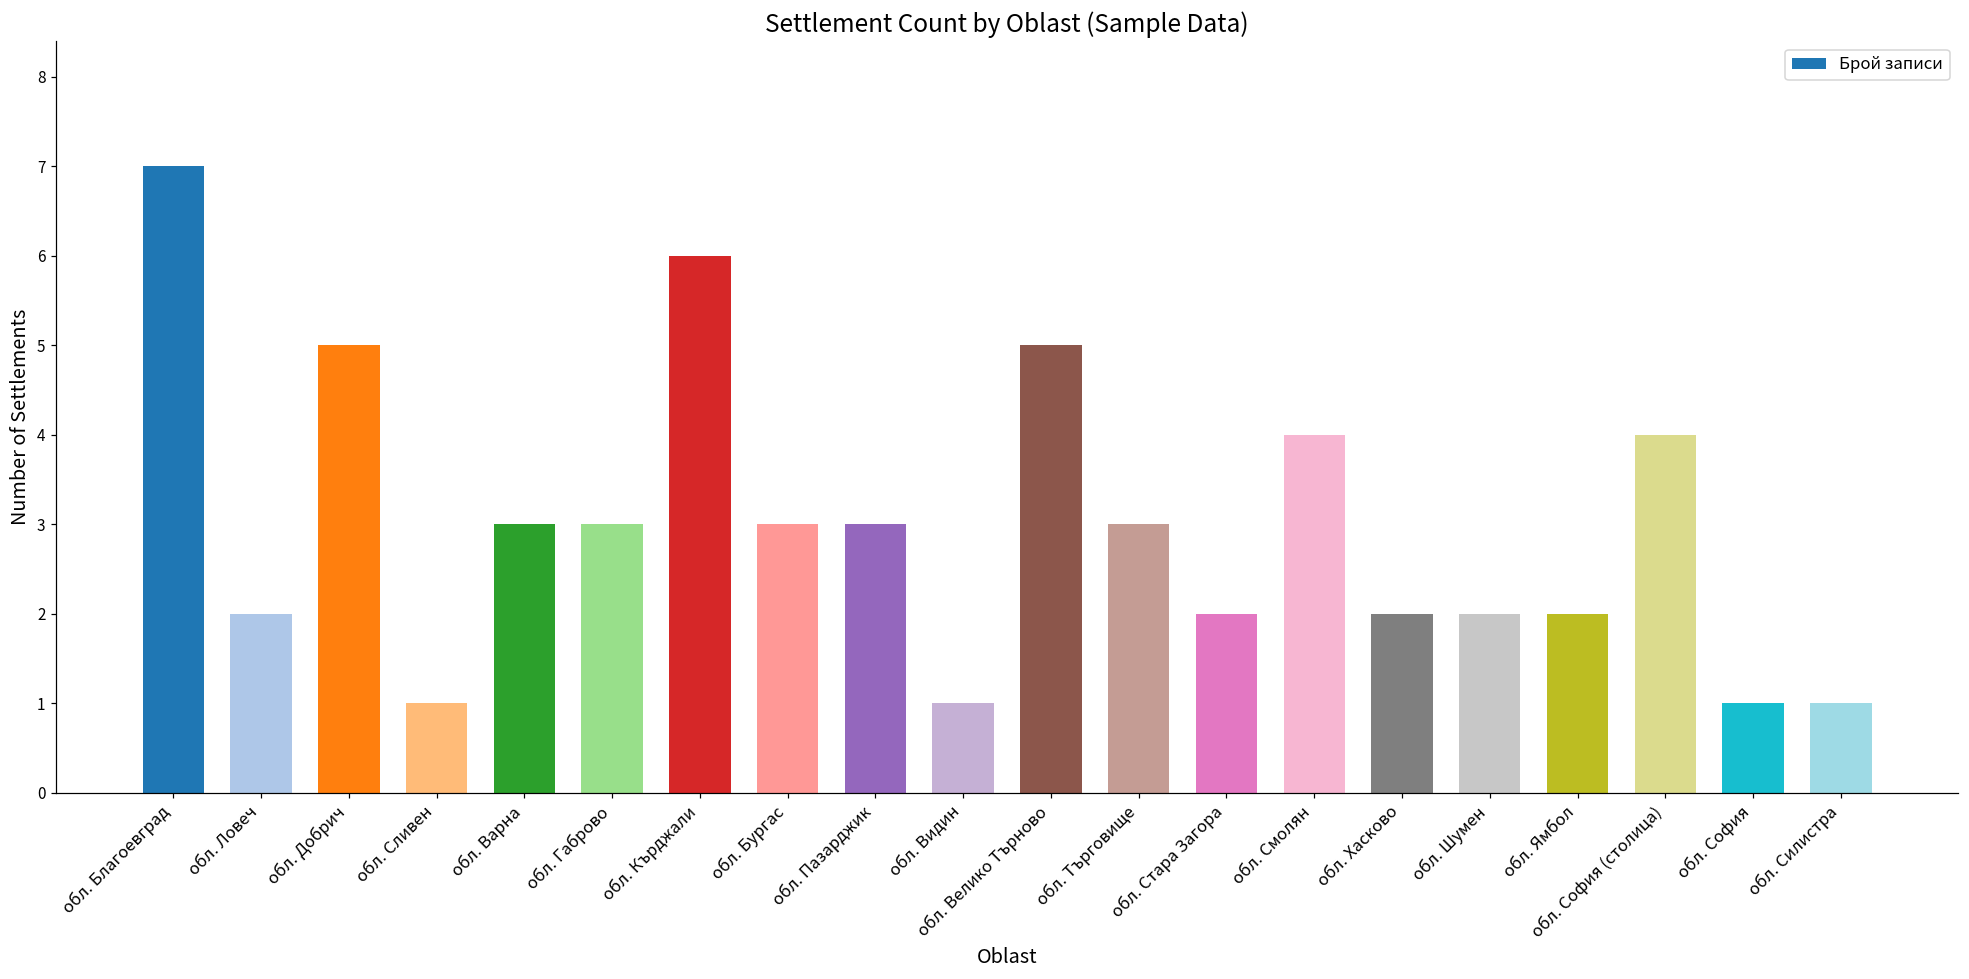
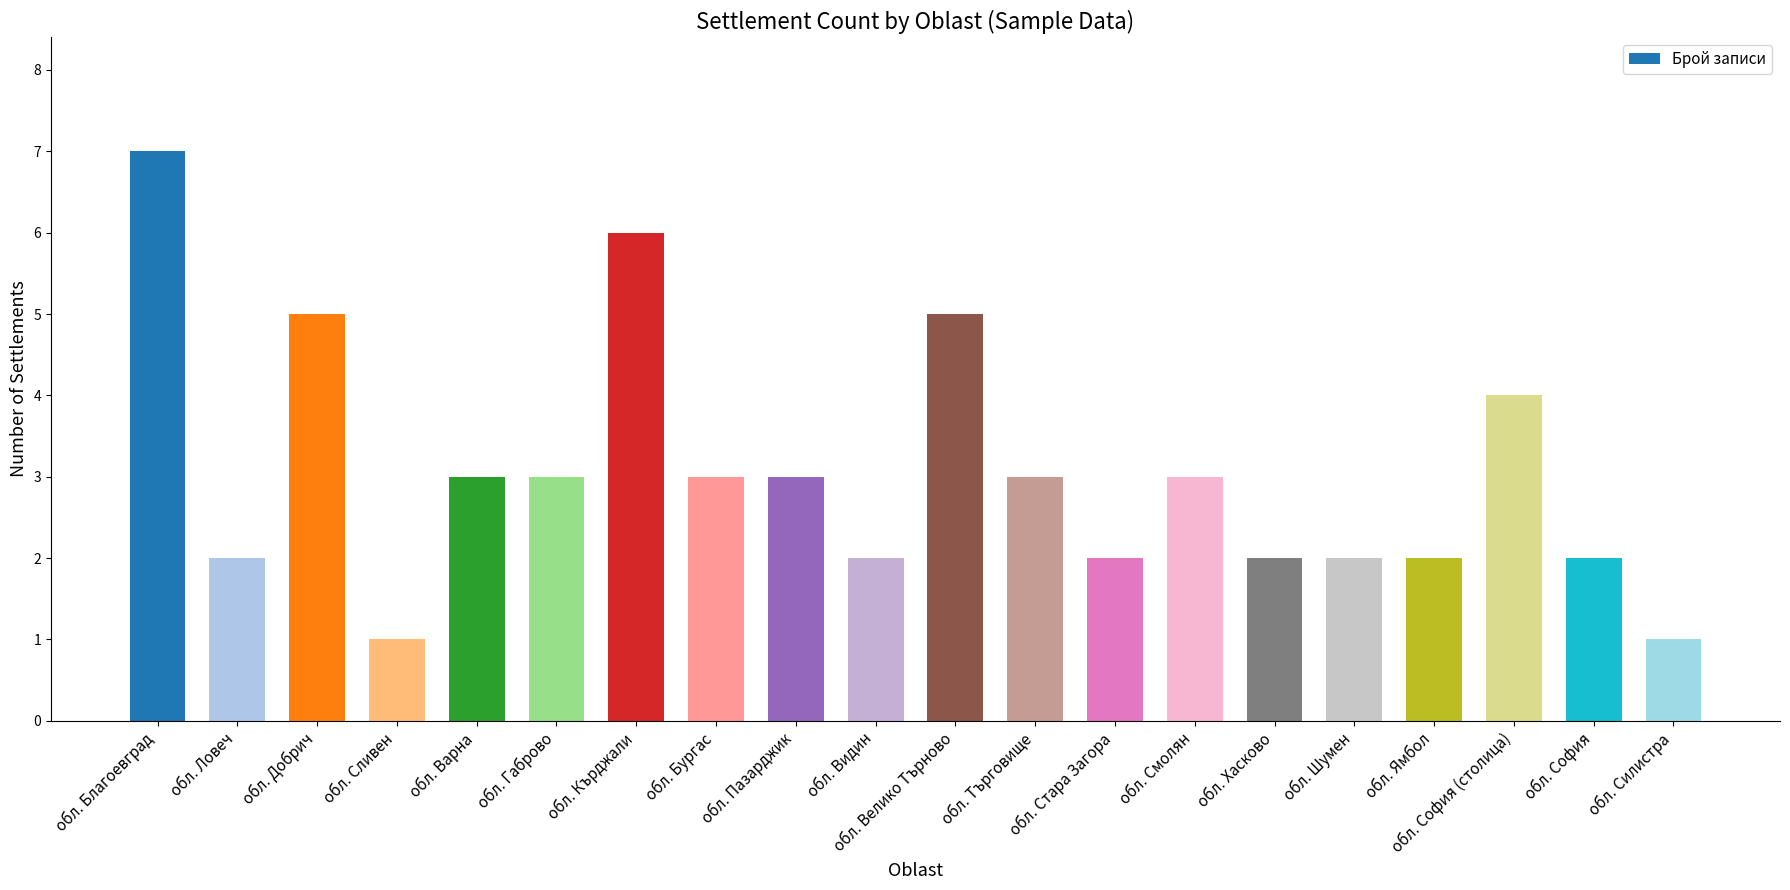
  {
    "обл. Благоевград": 7,
    "обл. Ловеч": 2,
    "обл. Добрич": 5,
    "обл. Сливен": 1,
    "обл. Варна": 3,
    "обл. Габрово": 3,
    "обл. Кърджали": 6,
    "обл. Бургас": 3,
    "обл. Пазарджик": 3,
-   "обл. Видин": 1,
+   "обл. Видин": 2,
    "обл. Велико Търново": 5,
    "обл. Търговище": 3,
    "обл. Стара Загора": 2,
-   "обл. Смолян": 4,
+   "обл. Смолян": 3,
    "обл. Хасково": 2,
    "обл. Шумен": 2,
    "обл. Ямбол": 2,
    "обл. София (столица)": 4,
-   "обл. София": 1,
+   "обл. София": 2,
    "обл. Силистра": 1
  }
